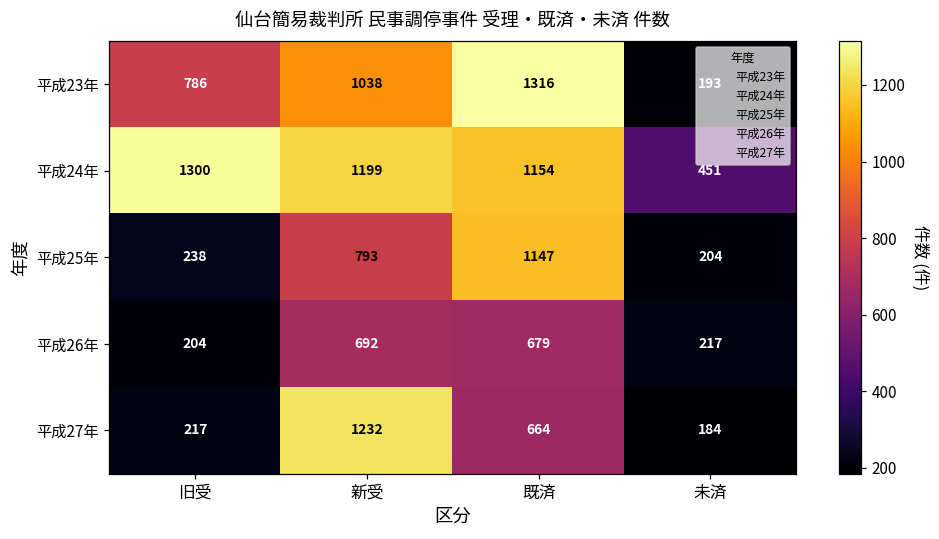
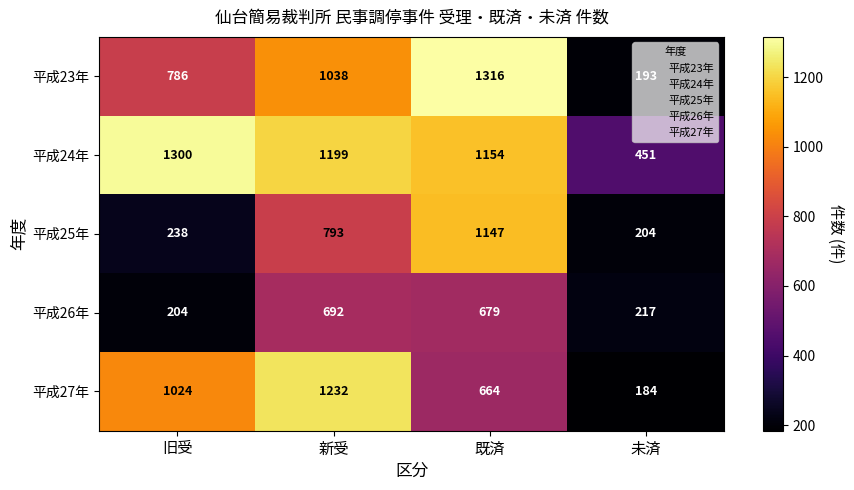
  {
    "平成23年": {
      "旧受": 786,
      "新受": 1038,
      "既済": 1316
    },
    "平成24年": {
      "旧受": 1300,
      "新受": 1199,
      "既済": 1154,
      "未済": 451
    },
    "平成25年": {
      "旧受": 238,
      "新受": 793,
      "既済": 1147,
      "未済": 204
    },
    "平成26年": {
      "旧受": 204,
      "新受": 692,
      "既済": 679,
      "未済": 217
    },
    "平成27年": {
-     "旧受": 217,
+     "旧受": 1024,
      "新受": 1232,
      "既済": 664,
      "未済": 184
    }
  }
